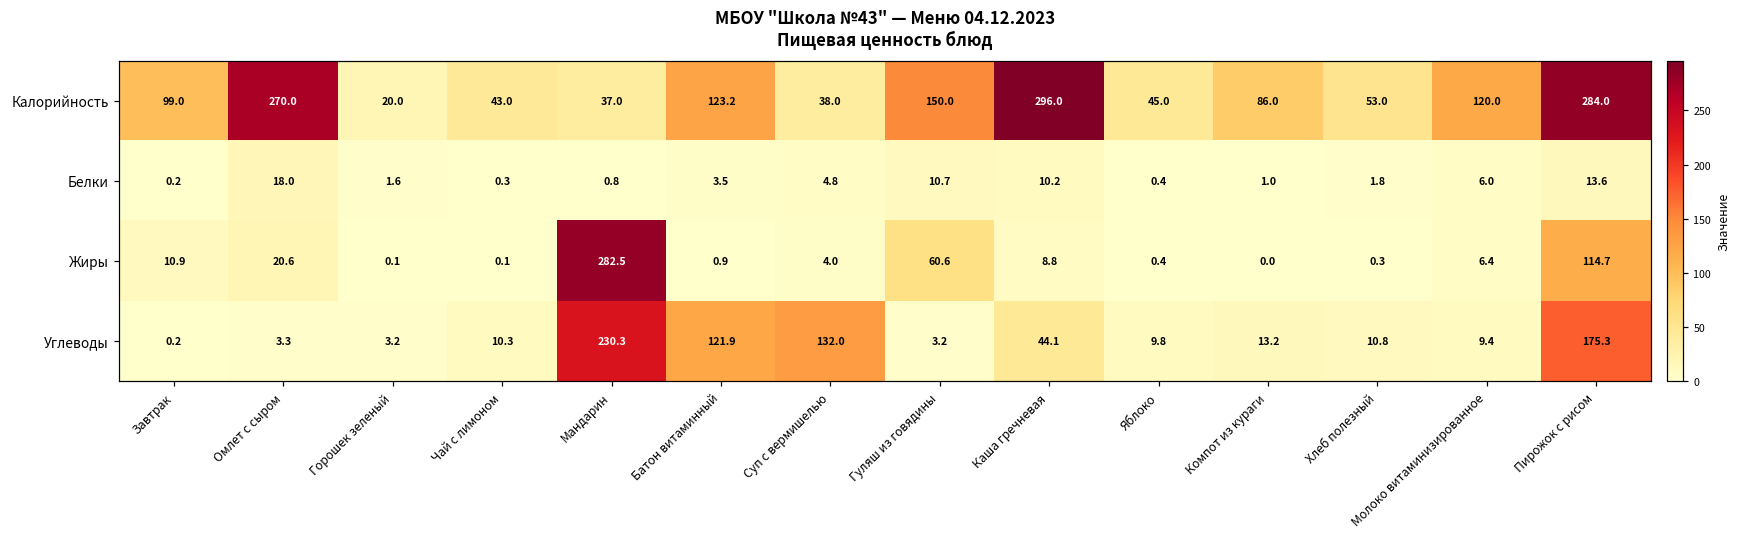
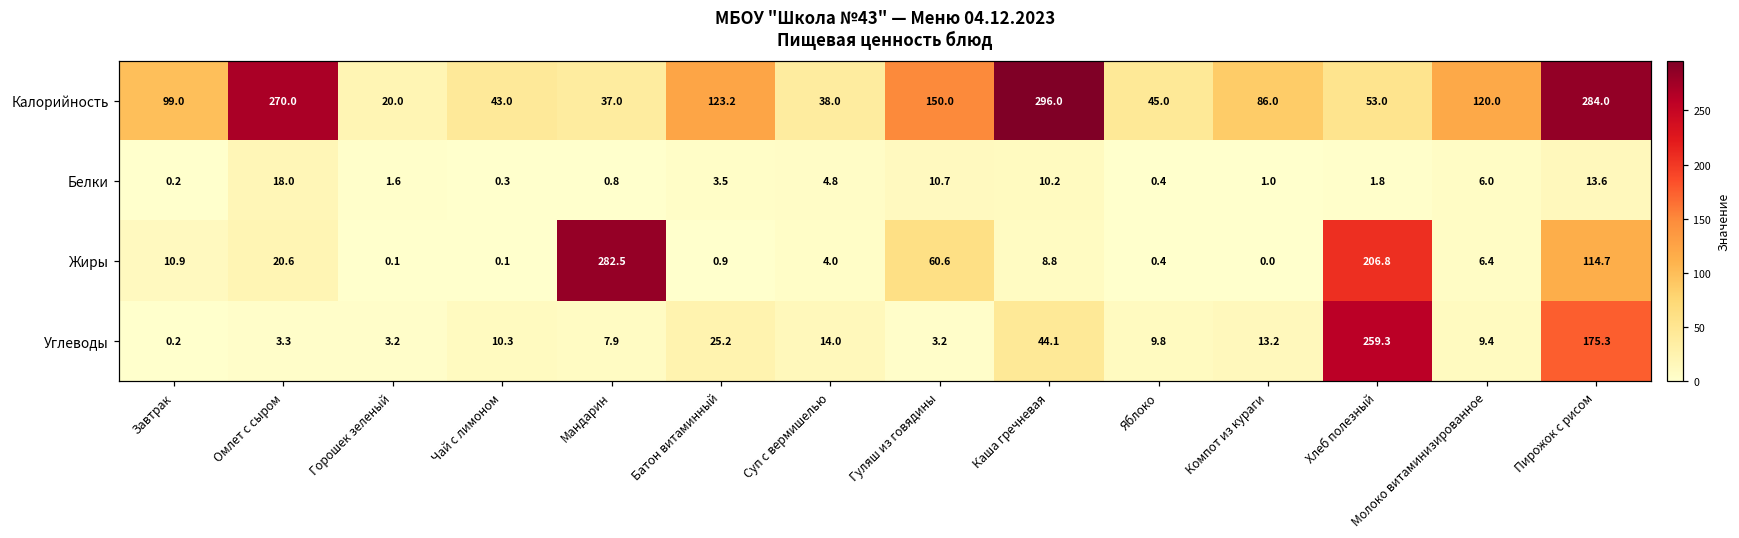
  {
    "Калорийность": {
      "Завтрак": 99.0,
      "Омлет с сыром": 270.0,
      "Горошек зеленый": 20.0,
      "Чай с лимоном": 43.0,
      "Мандарин": 37.0,
      "Батон витаминный": 123.2,
      "Суп с вермишелью": 38.0,
      "Гуляш из говядины": 150.0,
      "Каша гречневая": 296.0,
      "Яблоко": 45.0,
      "Компот из кураги": 86.0,
      "Хлеб полезный": 53.0,
      "Молоко витаминизированное": 120.0,
      "Пирожок с рисом": 284.0
    },
    "Белки": {
      "Завтрак": 0.2,
      "Омлет с сыром": 18.0,
      "Горошек зеленый": 1.6,
      "Чай с лимоном": 0.3,
      "Мандарин": 0.8,
      "Батон витаминный": 3.5,
      "Суп с вермишелью": 4.8,
      "Гуляш из говядины": 10.7,
      "Каша гречневая": 10.2,
      "Яблоко": 0.4,
      "Компот из кураги": 1.0,
      "Хлеб полезный": 1.8,
      "Молоко витаминизированное": 6.0,
      "Пирожок с рисом": 13.6
    },
    "Жиры": {
      "Завтрак": 10.9,
      "Омлет с сыром": 20.6,
      "Горошек зеленый": 0.1,
      "Чай с лимоном": 0.1,
      "Мандарин": 282.5,
      "Батон витаминный": 0.9,
      "Суп с вермишелью": 4.0,
      "Гуляш из говядины": 60.6,
      "Каша гречневая": 8.8,
      "Яблоко": 0.4,
      "Компот из кураги": 0.0,
-     "Хлеб полезный": 0.3,
+     "Хлеб полезный": 206.8,
      "Молоко витаминизированное": 6.4,
      "Пирожок с рисом": 114.7
    },
    "Углеводы": {
      "Завтрак": 0.2,
      "Омлет с сыром": 3.3,
      "Горошек зеленый": 3.2,
      "Чай с лимоном": 10.3,
-     "Мандарин": 230.3,
-     "Батон витаминный": 121.9,
-     "Суп с вермишелью": 132.0,
+     "Мандарин": 7.9,
+     "Батон витаминный": 25.2,
+     "Суп с вермишелью": 14.0,
      "Гуляш из говядины": 3.2,
      "Каша гречневая": 44.1,
      "Яблоко": 9.8,
      "Компот из кураги": 13.2,
-     "Хлеб полезный": 10.8,
+     "Хлеб полезный": 259.3,
      "Молоко витаминизированное": 9.4,
      "Пирожок с рисом": 175.3
    }
  }
